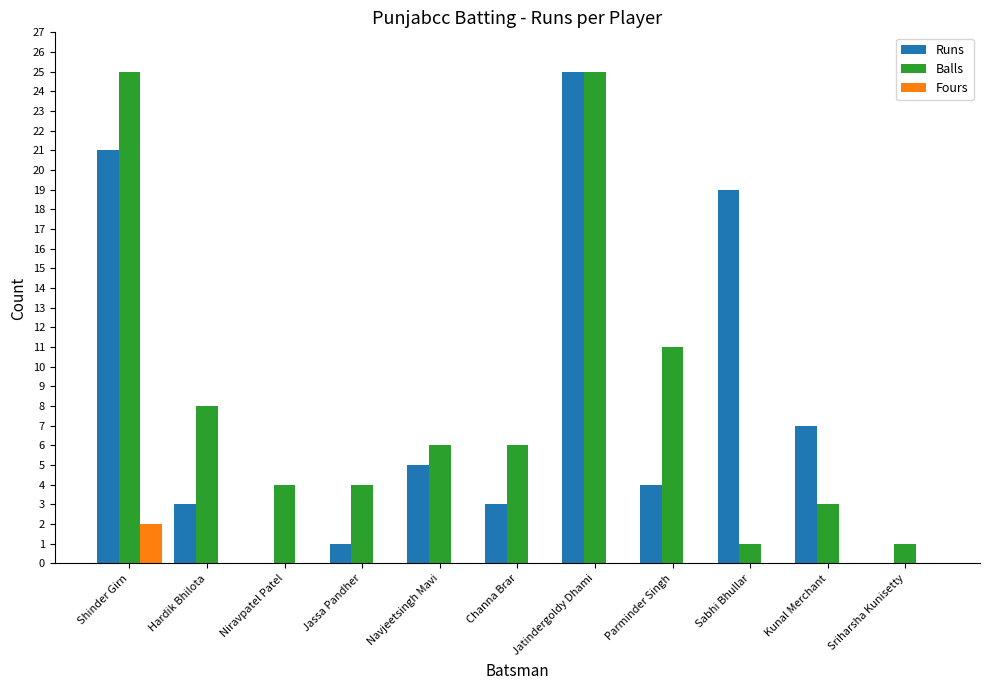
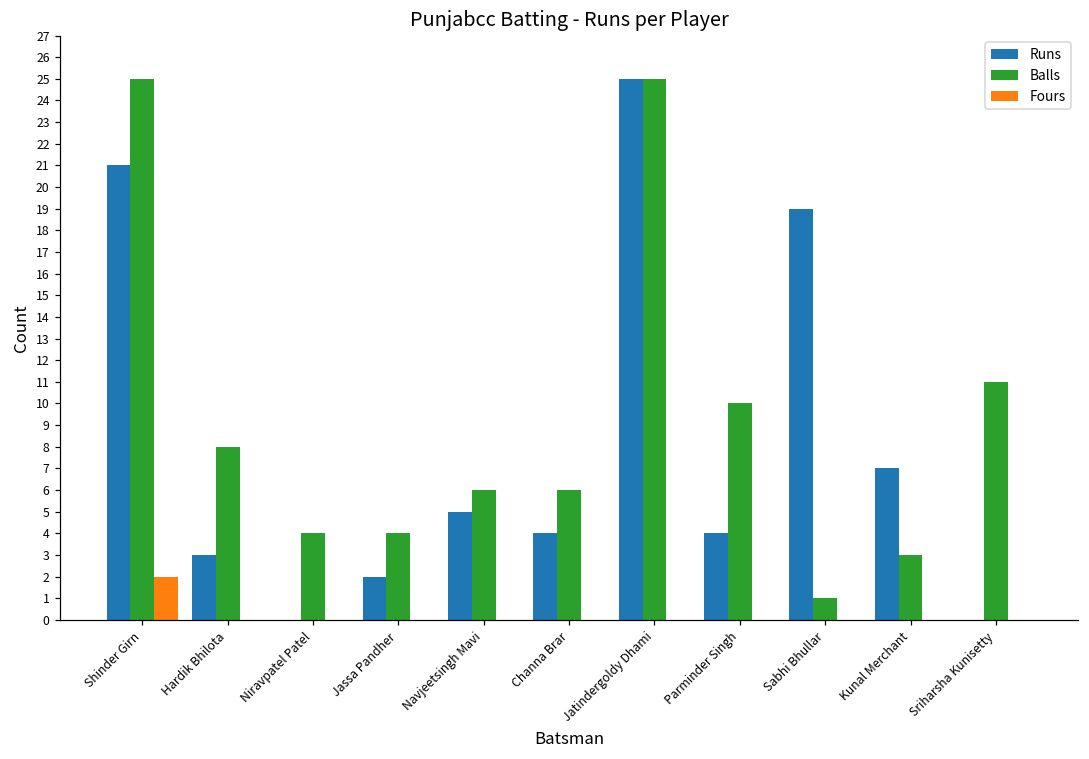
  {
    "Runs": {
      "Shinder Girn": 21,
      "Hardik Bhilota": 3,
      "Niravpatel Patel": 0,
-     "Jassa Pandher": 1,
+     "Jassa Pandher": 2,
      "Navjeetsingh Mavi": 5,
-     "Channa Brar": 3,
+     "Channa Brar": 4,
      "Jatindergoldy Dhami": 25,
      "Parminder Singh": 4,
      "Sabhi Bhullar": 19,
      "Kunal Merchant": 7,
      "Sriharsha Kunisetty": 0
    },
    "Balls": {
      "Shinder Girn": 25,
      "Hardik Bhilota": 8,
      "Niravpatel Patel": 4,
      "Jassa Pandher": 4,
      "Navjeetsingh Mavi": 6,
      "Channa Brar": 6,
      "Jatindergoldy Dhami": 25,
-     "Parminder Singh": 11,
+     "Parminder Singh": 10,
      "Sabhi Bhullar": 1,
      "Kunal Merchant": 3,
-     "Sriharsha Kunisetty": 1
+     "Sriharsha Kunisetty": 11
    },
    "Fours": {
      "Shinder Girn": 2,
      "Hardik Bhilota": 0,
      "Niravpatel Patel": 0,
      "Jassa Pandher": 0,
      "Navjeetsingh Mavi": 0,
      "Channa Brar": 0,
      "Jatindergoldy Dhami": 0,
      "Parminder Singh": 0,
      "Sabhi Bhullar": 0,
      "Kunal Merchant": 0,
      "Sriharsha Kunisetty": 0
    }
  }
